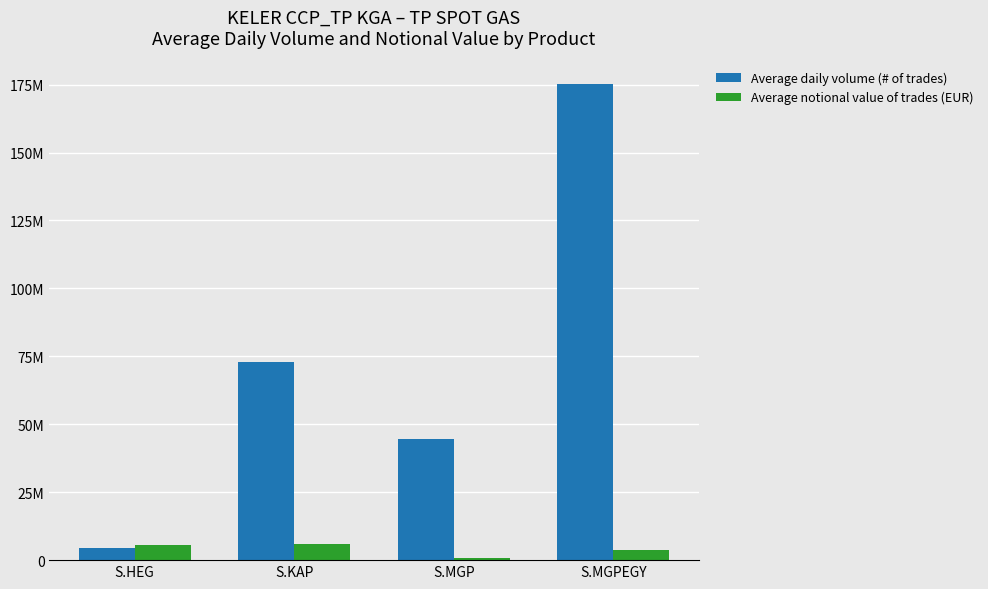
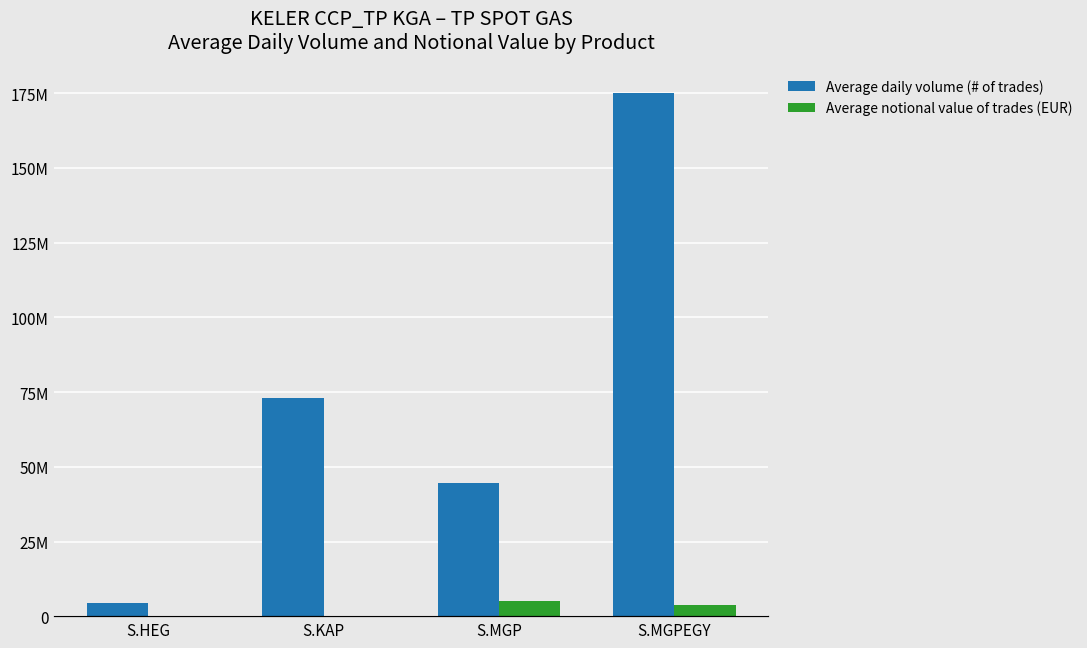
  {
    "Average daily volume (# of trades)": {
      "S.HEG": 5000000,
      "S.KAP": 73000000,
      "S.MGP": 45000000,
      "S.MGPEGY": 175000000
    },
    "Average notional value of trades (EUR)": {
-     "S.HEG": 6000000,
-     "S.KAP": 6000000,
-     "S.MGP": 1000000,
+     "S.HEG": 0,
+     "S.KAP": 0,
+     "S.MGP": 5000000,
      "S.MGPEGY": 4000000
    }
  }
